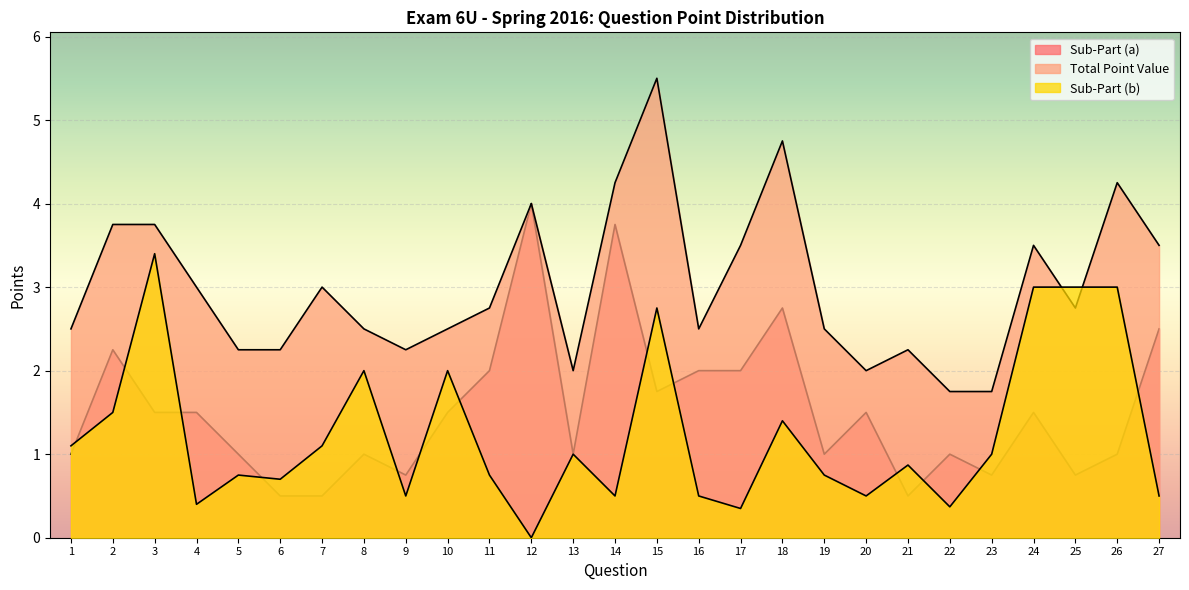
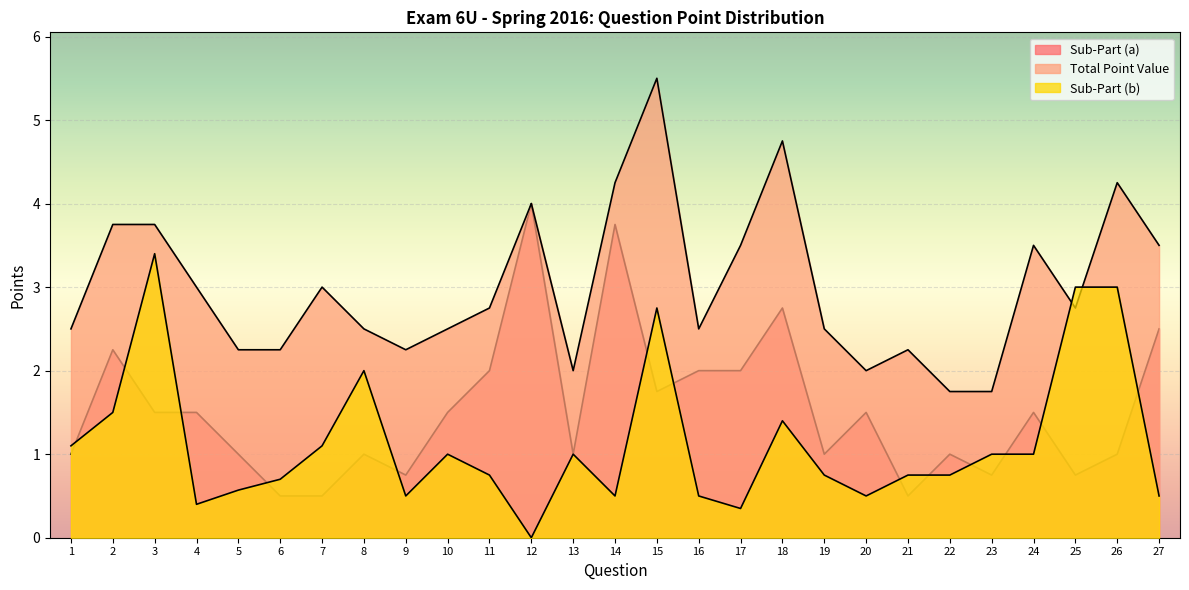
  {
    "Sub-Part (b)": {
      "1": 1.1,
      "2": 1.5,
      "3": 3.4,
      "4": 0.4,
-     "5": 0.8,
+     "5": 0.6,
      "6": 0.7,
      "7": 1.1,
      "8": 2.0,
      "9": 0.5,
-     "10": 2,
+     "10": 1,
      "11": 0.8,
      "12": 0.0,
      "14": 0.5,
      "15": 2.8,
      "16": 0.5,
      "17": 0.4,
      "18": 1.4,
      "19": 0.8,
      "20": 0.5,
-     "21": 0.9,
-     "22": 0.4,
+     "21": 0.8,
+     "22": 0.8,
      "23": 1.0,
-     "24": 3,
+     "24": 1,
      "25": 3.0,
      "26": 3.0,
      "27": 0.5
    }
  }
